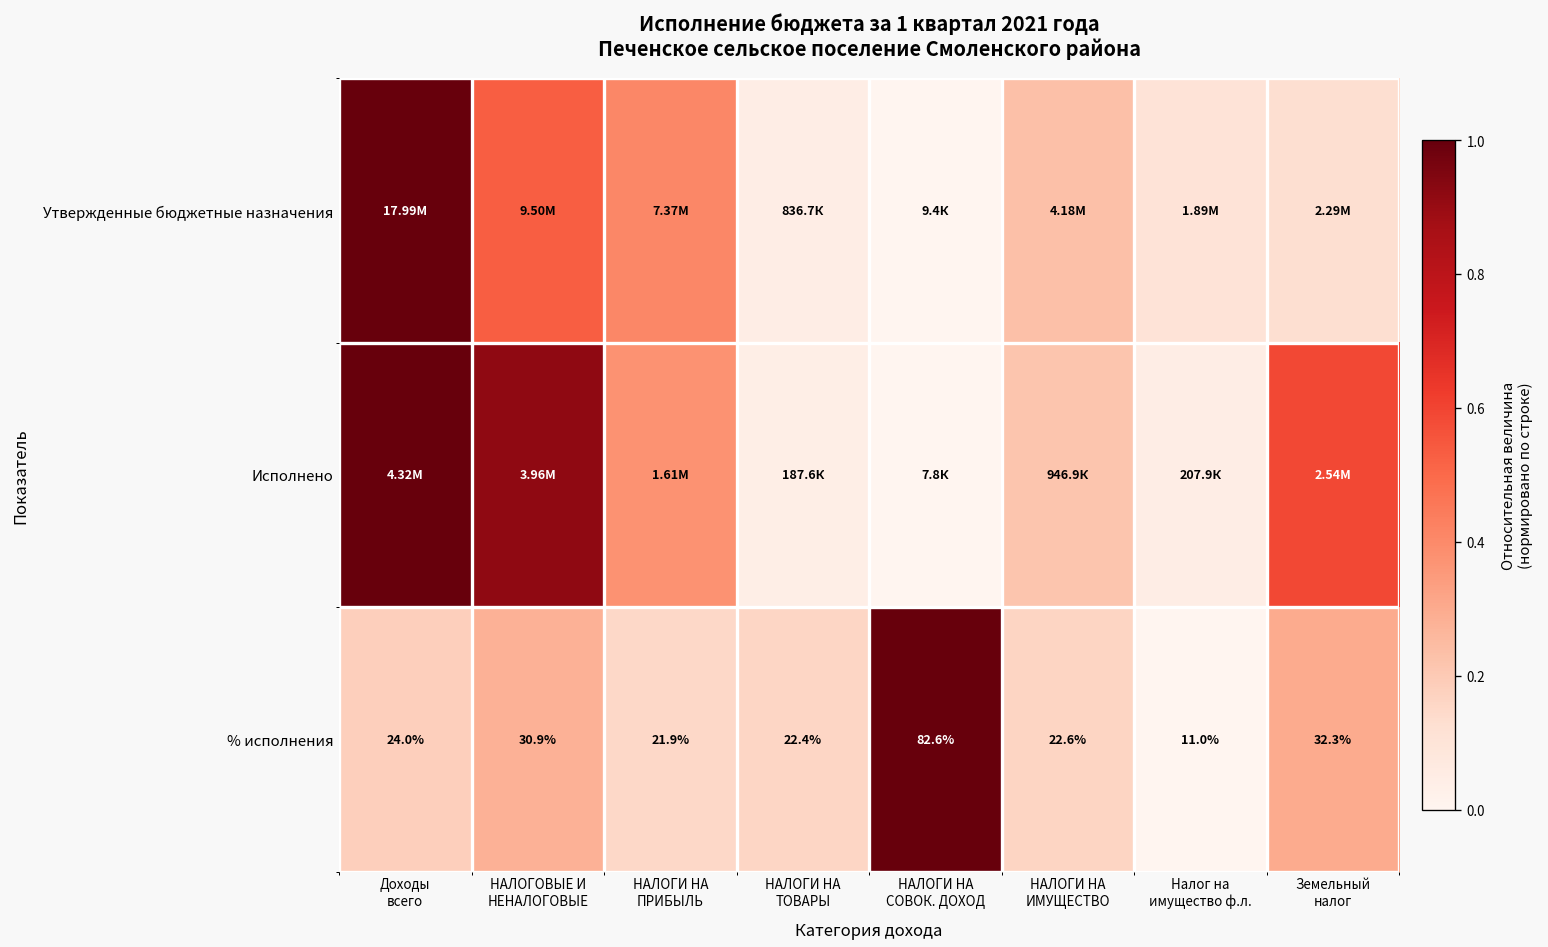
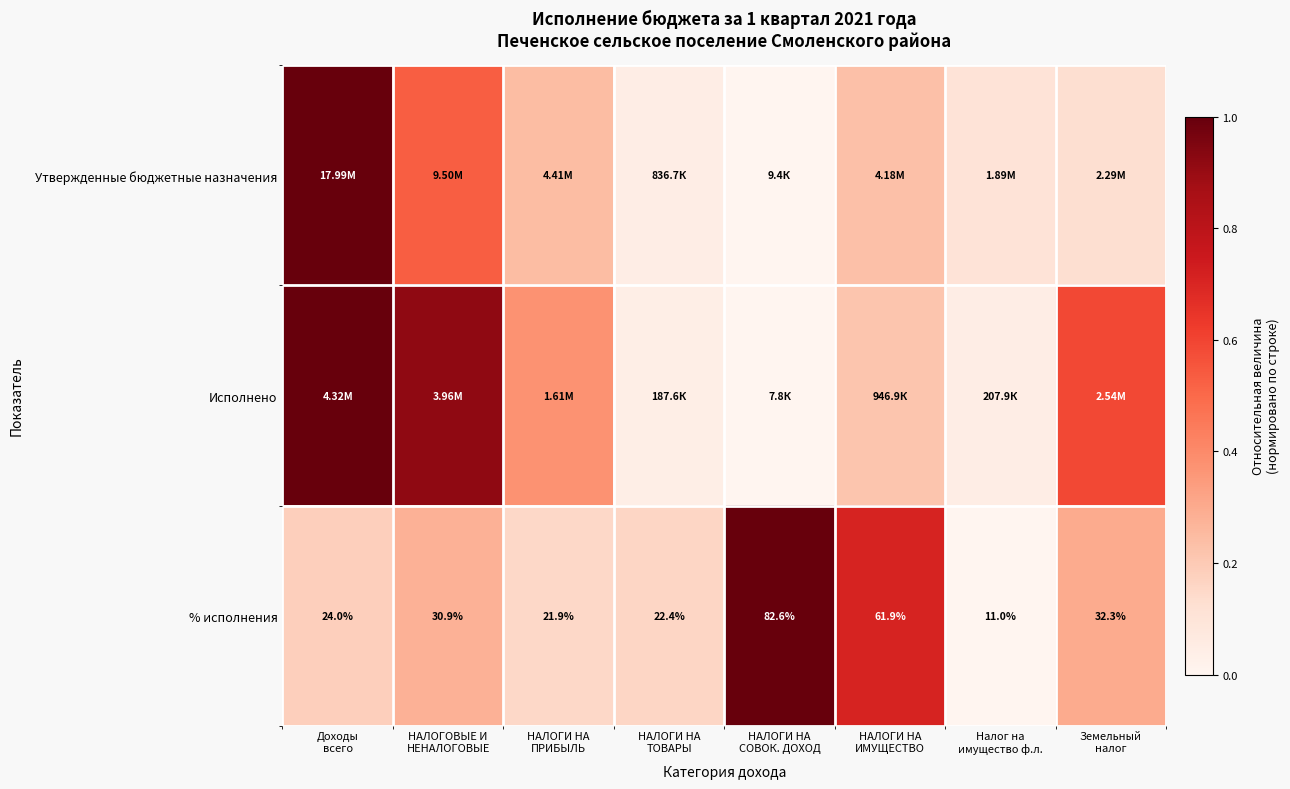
  {
    "Утвержденные бюджетные назначения": {
      "Доходы всего": "17.99М",
      "НАЛОГОВЫЕ И НЕНАЛОГОВЫЕ": "9.50М",
-     "НАЛОГИ НА ПРИБЫЛЬ": "7.37М",
+     "НАЛОГИ НА ПРИБЫЛЬ": "4.41М",
      "НАЛОГИ НА ТОВАРЫ": "836.7К",
      "НАЛОГИ НА СОВОК. ДОХОД": "9.4К",
      "НАЛОГИ НА ИМУЩЕСТВО": "4.18М",
      "Налог на имущество ф.л.": "1.89М",
      "Земельный налог": "2.29М"
    },
    "Исполнено": {
      "Доходы всего": "4.32М",
      "НАЛОГОВЫЕ И НЕНАЛОГОВЫЕ": "3.96М",
      "НАЛОГИ НА ПРИБЫЛЬ": "1.61М",
      "НАЛОГИ НА ТОВАРЫ": "187.6К",
      "НАЛОГИ НА СОВОК. ДОХОД": "7.8К",
      "НАЛОГИ НА ИМУЩЕСТВО": "946.9К",
      "Налог на имущество ф.л.": "207.9К",
      "Земельный налог": "2.54М"
    },
    "% исполнения": {
      "Доходы всего": "24.0%",
      "НАЛОГОВЫЕ И НЕНАЛОГОВЫЕ": "30.9%",
      "НАЛОГИ НА ПРИБЫЛЬ": "21.9%",
      "НАЛОГИ НА ТОВАРЫ": "22.4%",
      "НАЛОГИ НА СОВОК. ДОХОД": "82.6%",
-     "НАЛОГИ НА ИМУЩЕСТВО": "22.6%",
+     "НАЛОГИ НА ИМУЩЕСТВО": "61.9%",
      "Налог на имущество ф.л.": "11.0%",
      "Земельный налог": "32.3%"
    }
  }
